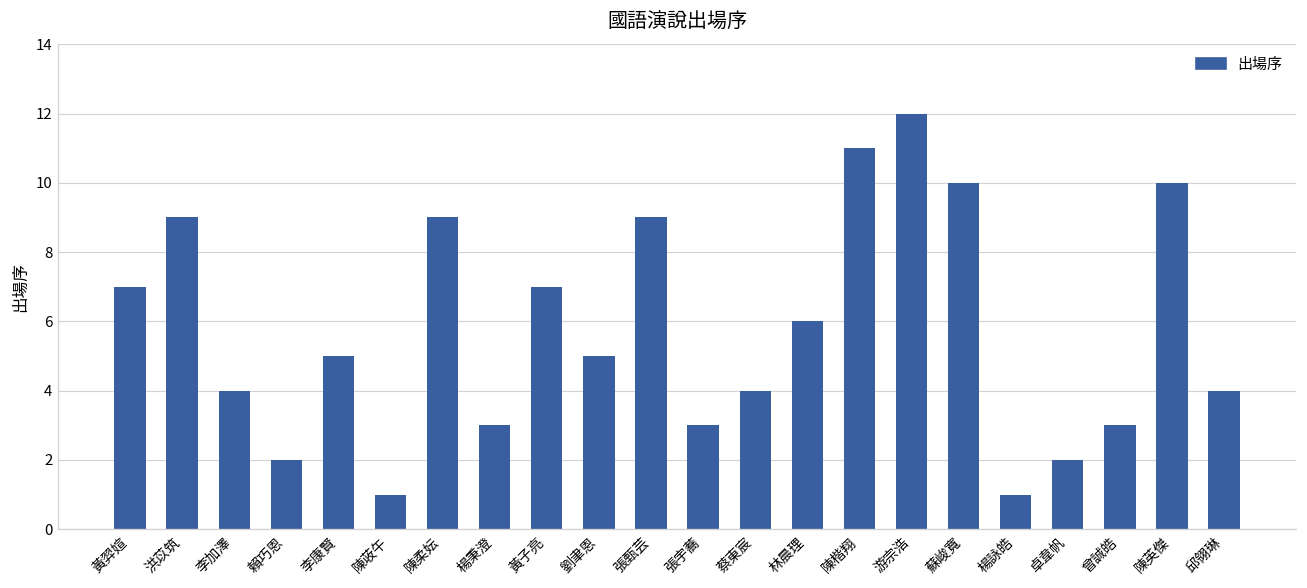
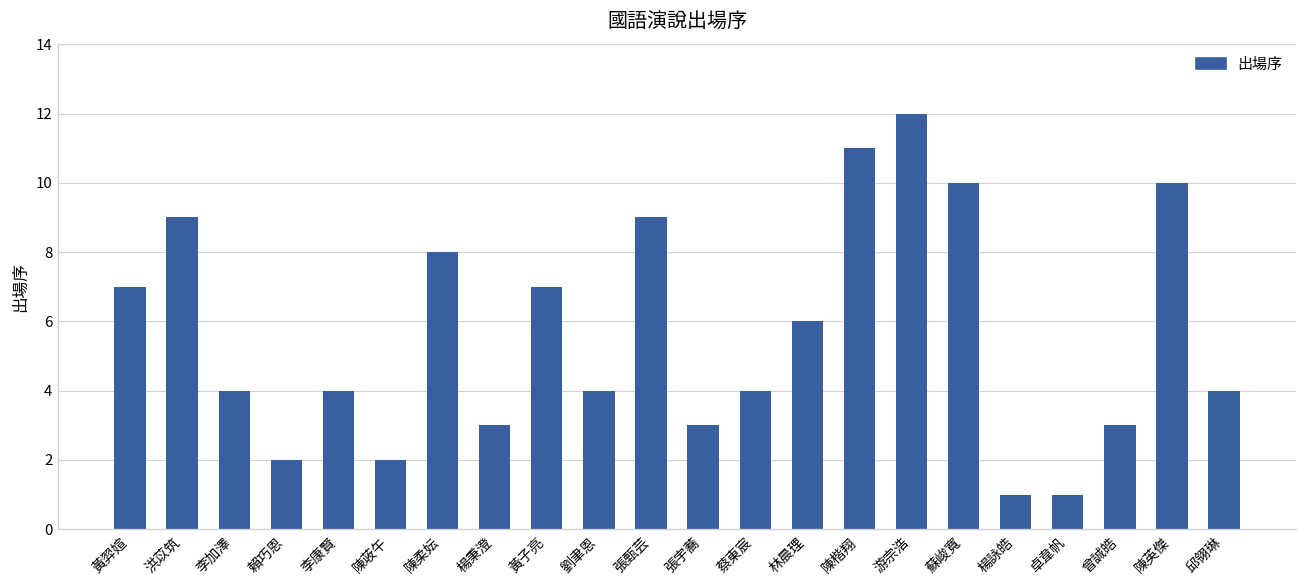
  {
    "黃羿媗": 7,
    "洪苡筑": 9,
    "李加澤": 4,
    "賴巧恩": 2,
-   "李康賢": 5,
-   "陳荍午": 1,
-   "陳柔妘": 9,
+   "李康賢": 4,
+   "陳荍午": 2,
+   "陳柔妘": 8,
    "楊秉澄": 3,
    "黃子亮": 7,
-   "劉聿恩": 5,
+   "劉聿恩": 4,
    "張甄芸": 9,
    "張宇蕎": 3,
    "蔡東宸": 4,
    "林晨理": 6,
    "陳楷翔": 11,
    "游宗浩": 12,
    "蘇峻寬": 10,
    "楊詠皓": 1,
-   "卓韋帆": 2,
+   "卓韋帆": 1,
    "曾誠皓": 3,
    "陳英傑": 10,
    "邱翎琳": 4
  }
